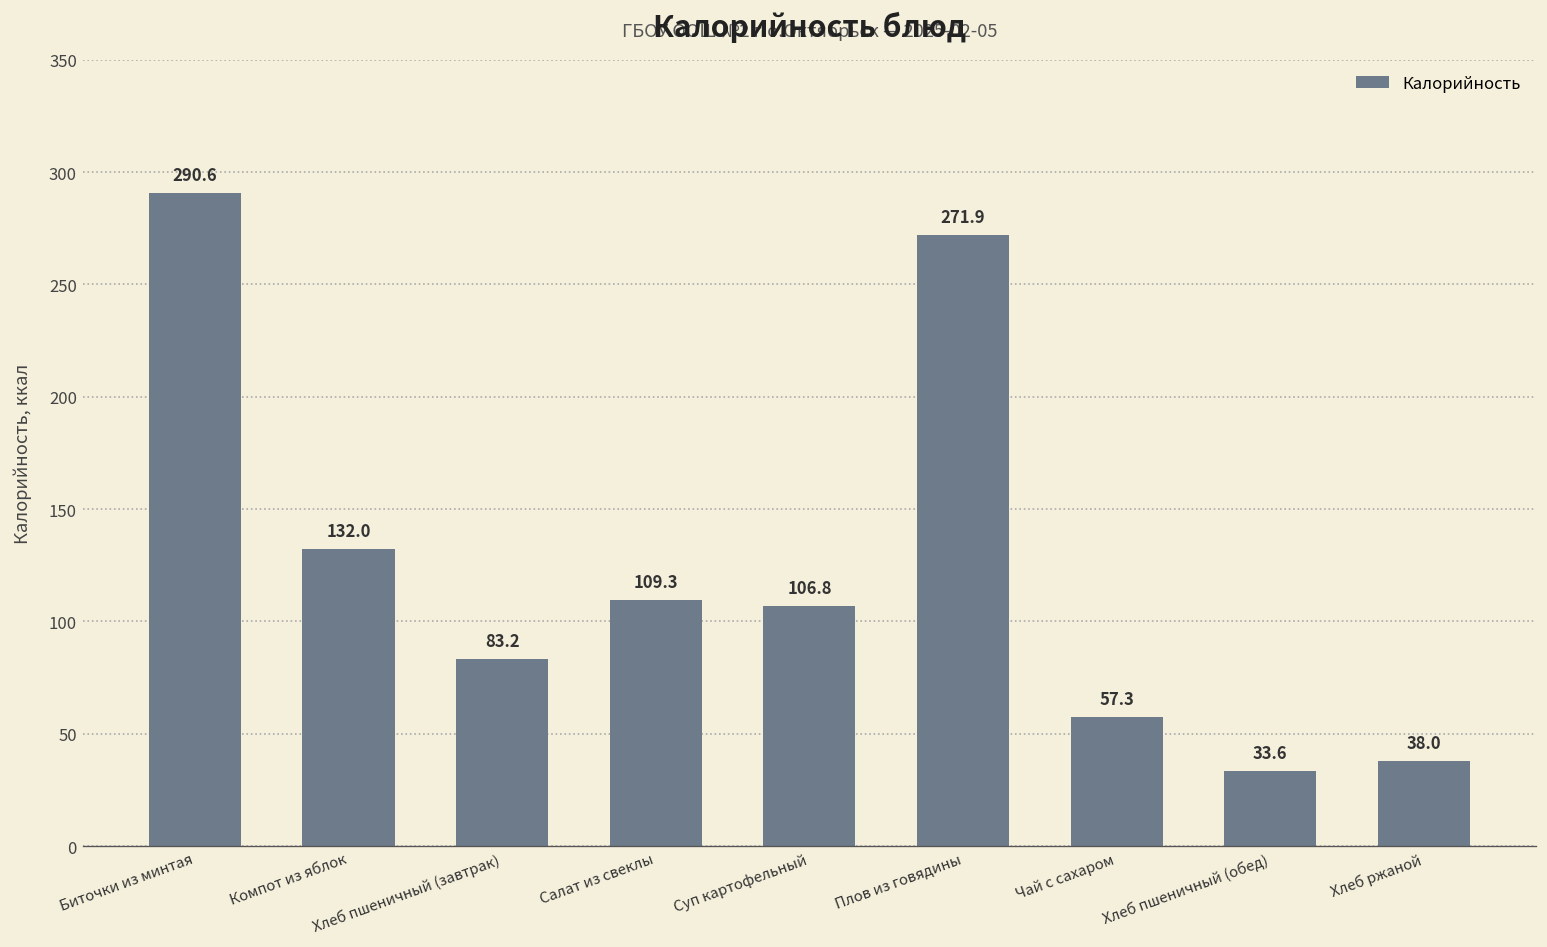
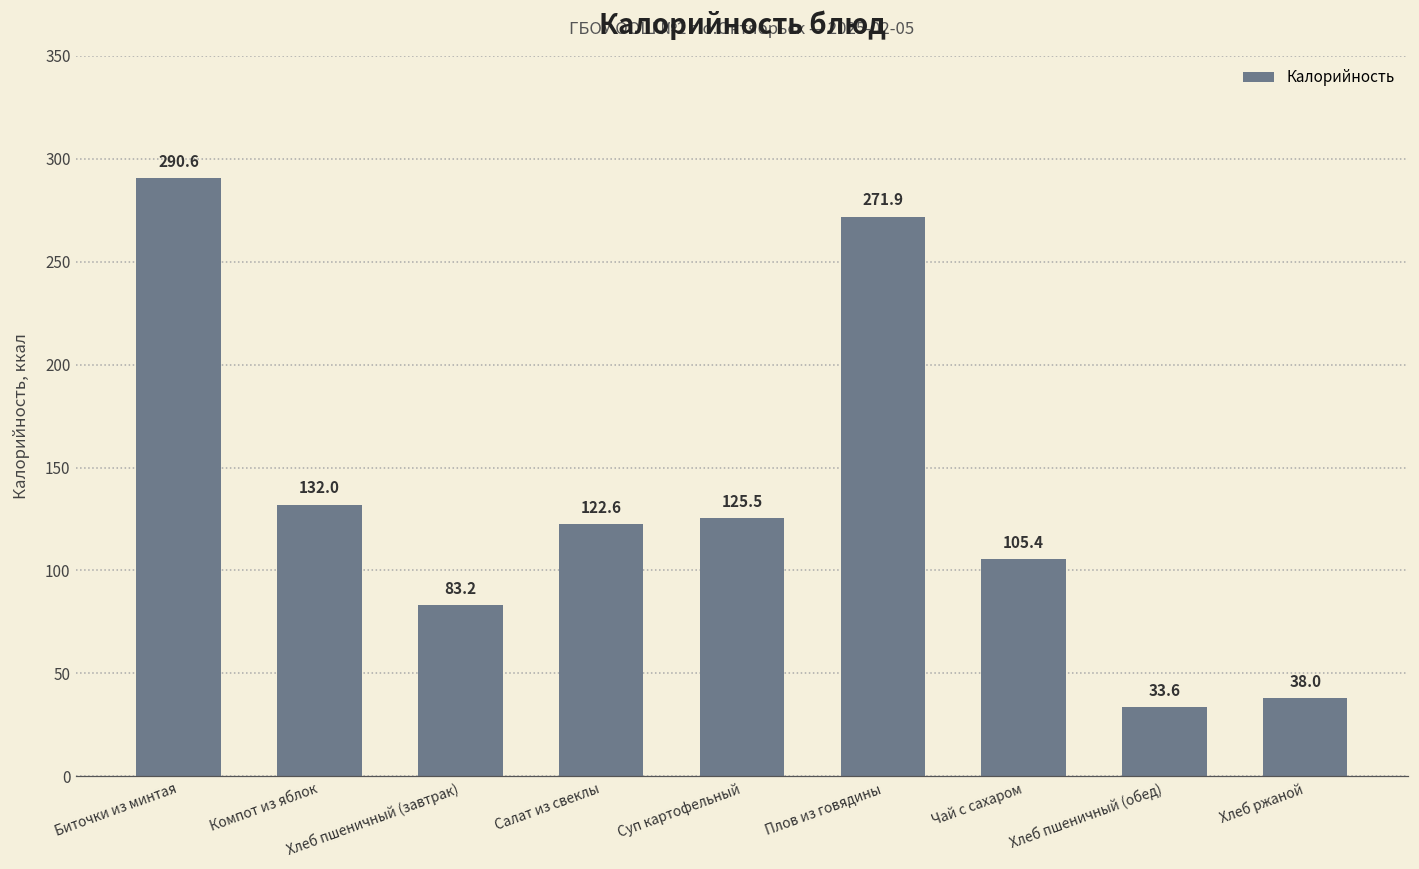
  {
    "Биточки из минтая": 290.6,
    "Компот из яблок": 132.0,
    "Хлеб пшеничный (завтрак)": 83.2,
-   "Салат из свеклы": 109.3,
-   "Суп картофельный": 106.8,
+   "Салат из свеклы": 122.6,
+   "Суп картофельный": 125.5,
    "Плов из говядины": 271.9,
-   "Чай с сахаром": 57.3,
+   "Чай с сахаром": 105.4,
    "Хлеб пшеничный (обед)": 33.6,
    "Хлеб ржаной": 38.0
  }
